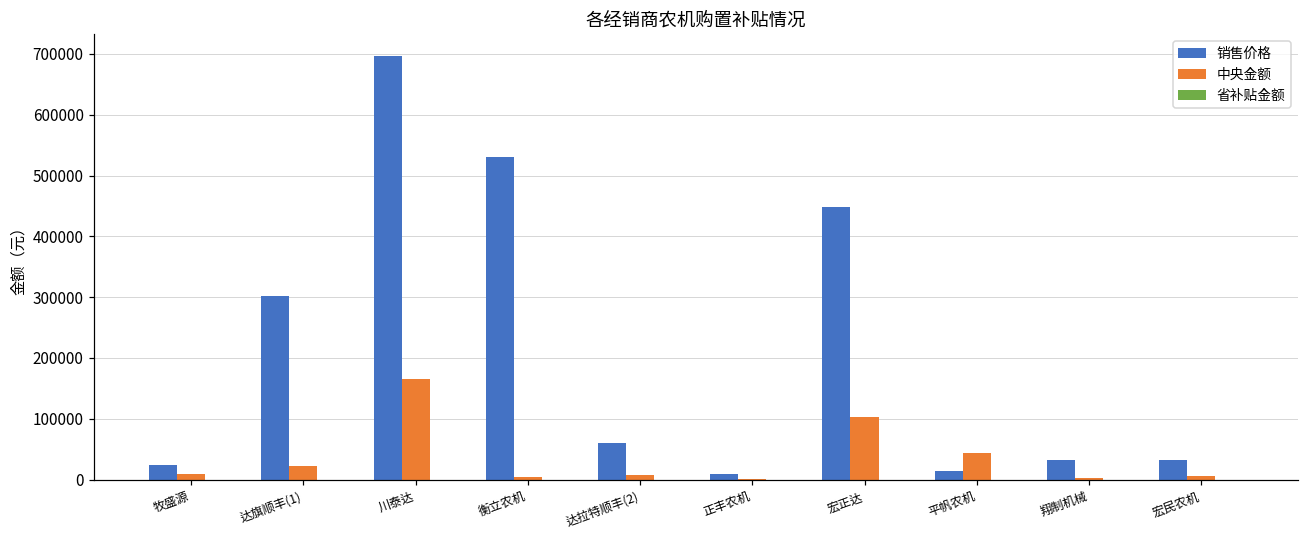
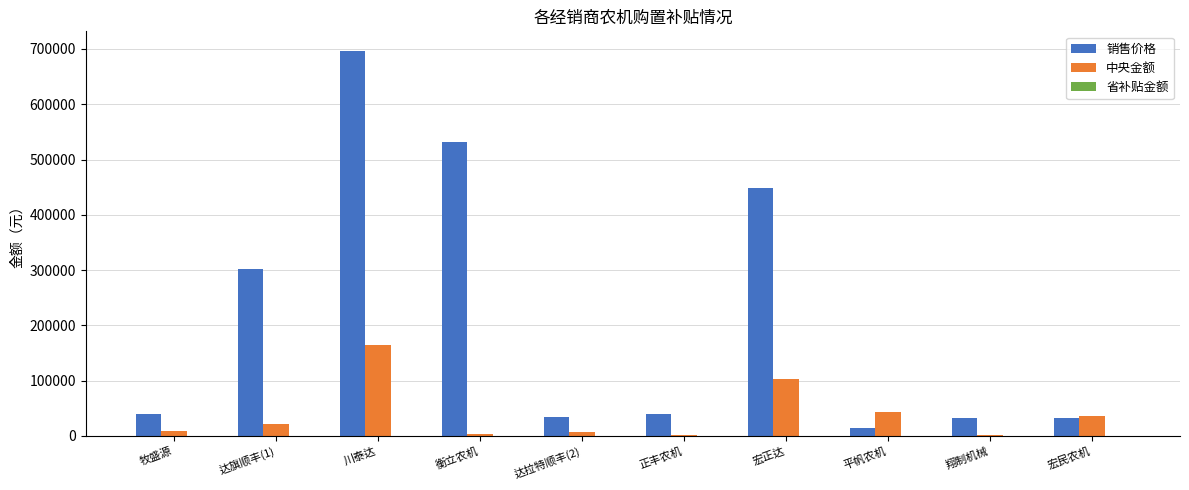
  {
    "销售价格": {
-     "牧盛源": 20000,
+     "牧盛源": 40000,
      "达旗顺丰(1)": 300000,
      "川泰达": 700000,
      "衡立农机": 530000,
-     "达拉特顺丰(2)": 60000,
-     "正丰农机": 10000,
+     "达拉特顺丰(2)": 30000,
+     "正丰农机": 40000,
      "宏正达": 450000,
      "平帆农机": 10000,
      "翔制机械": 30000,
      "宏民农机": 30000
    },
    "中央金额": {
      "牧盛源": 10000,
      "达旗顺丰(1)": 20000,
      "川泰达": 170000,
      "达拉特顺丰(2)": 10000,
      "宏正达": 100000,
      "平帆农机": 40000,
-     "宏民农机": 10000
+     "宏民农机": 40000
    },
    "省补贴金额": {
      "牧盛源": 0,
      "达旗顺丰(1)": 0,
      "川泰达": 0,
      "衡立农机": 0,
      "达拉特顺丰(2)": 0,
      "正丰农机": 0,
      "宏正达": 0,
      "平帆农机": 0,
      "翔制机械": 0,
      "宏民农机": 0
    }
  }
